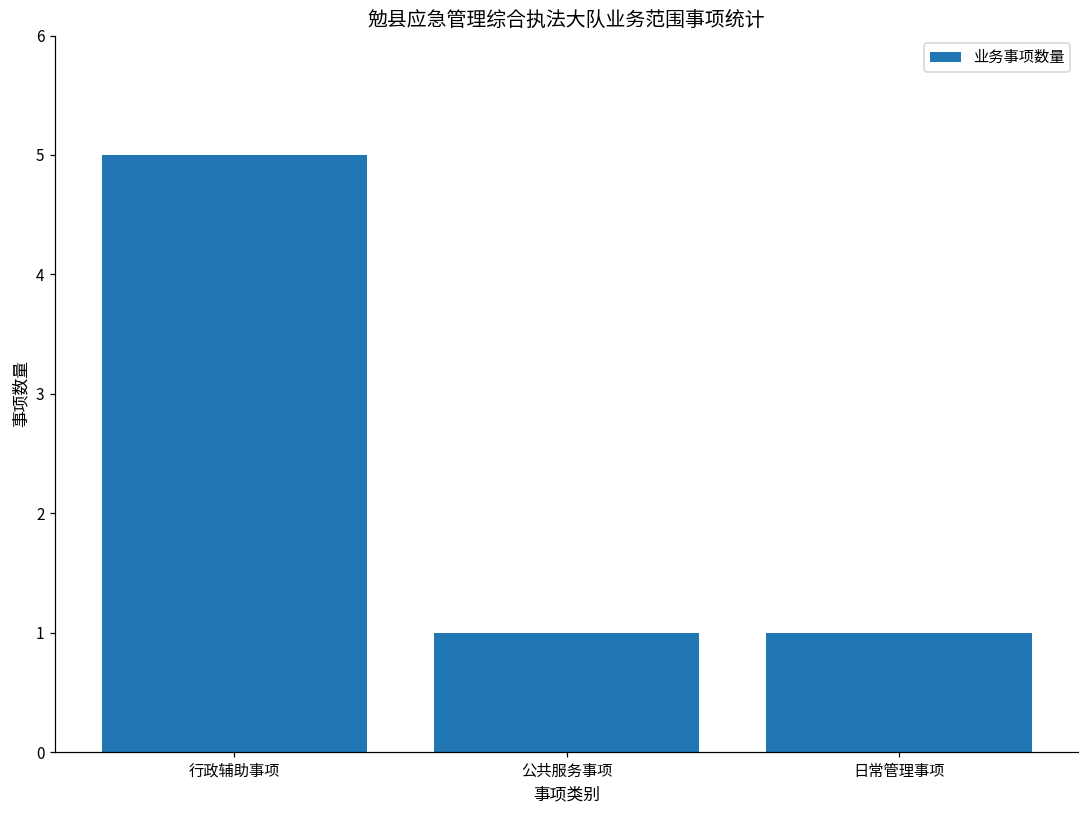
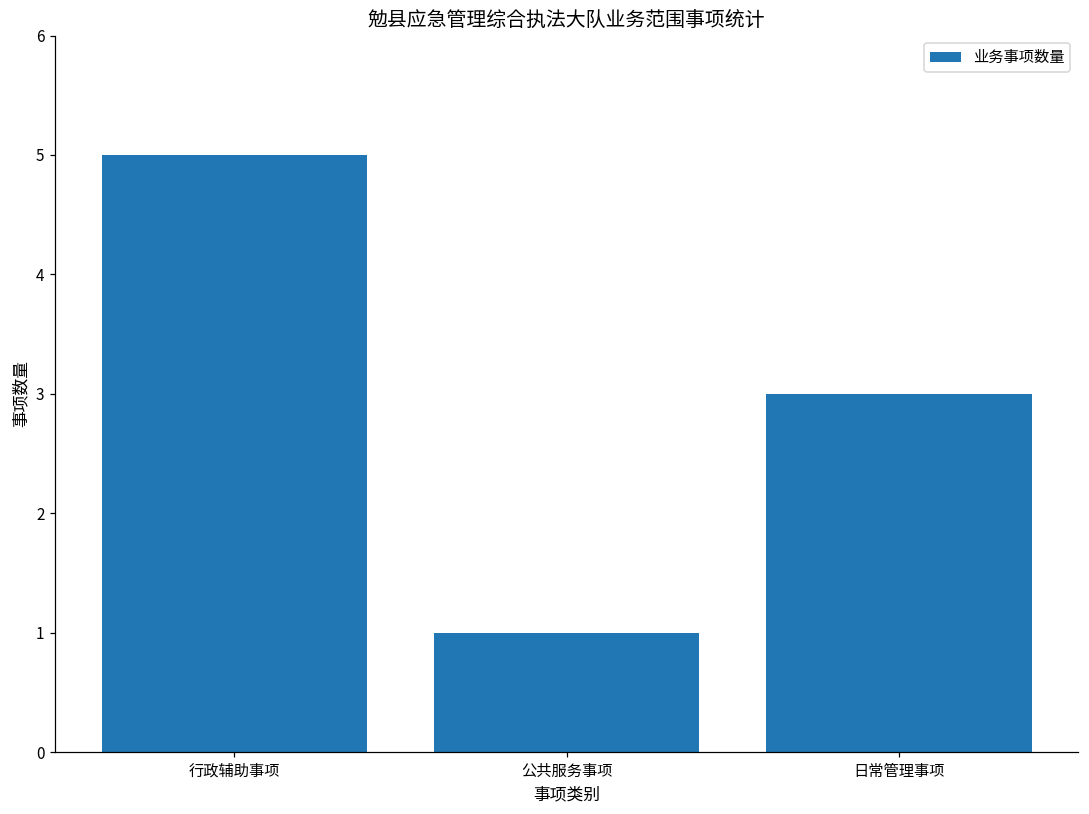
  {
    "行政辅助事项": 5,
    "公共服务事项": 1,
-   "日常管理事项": 1
+   "日常管理事项": 3
  }
